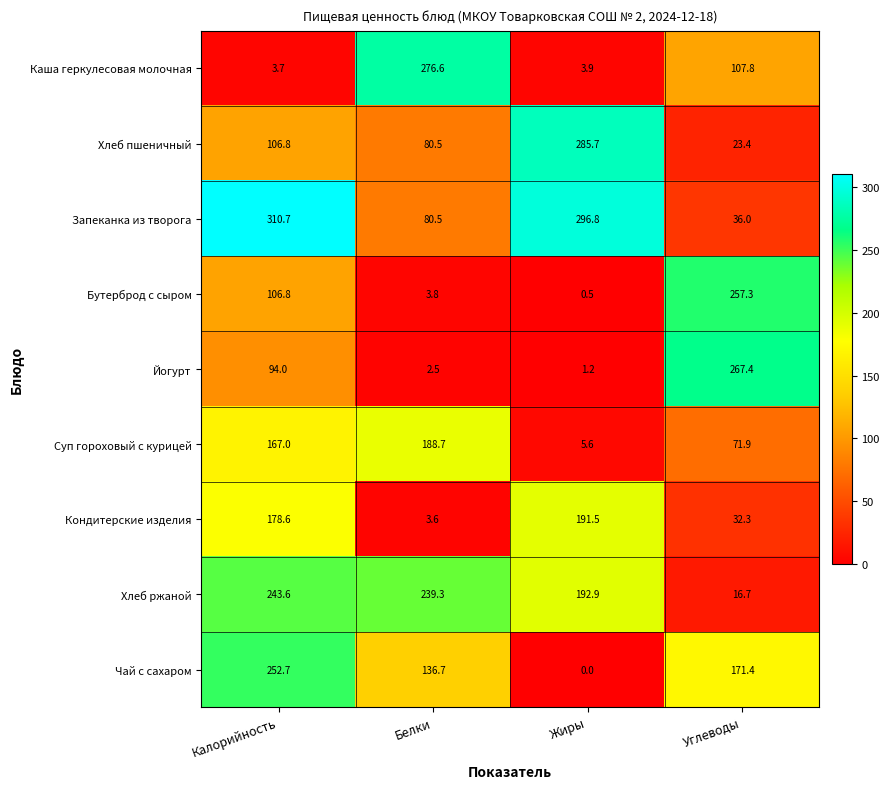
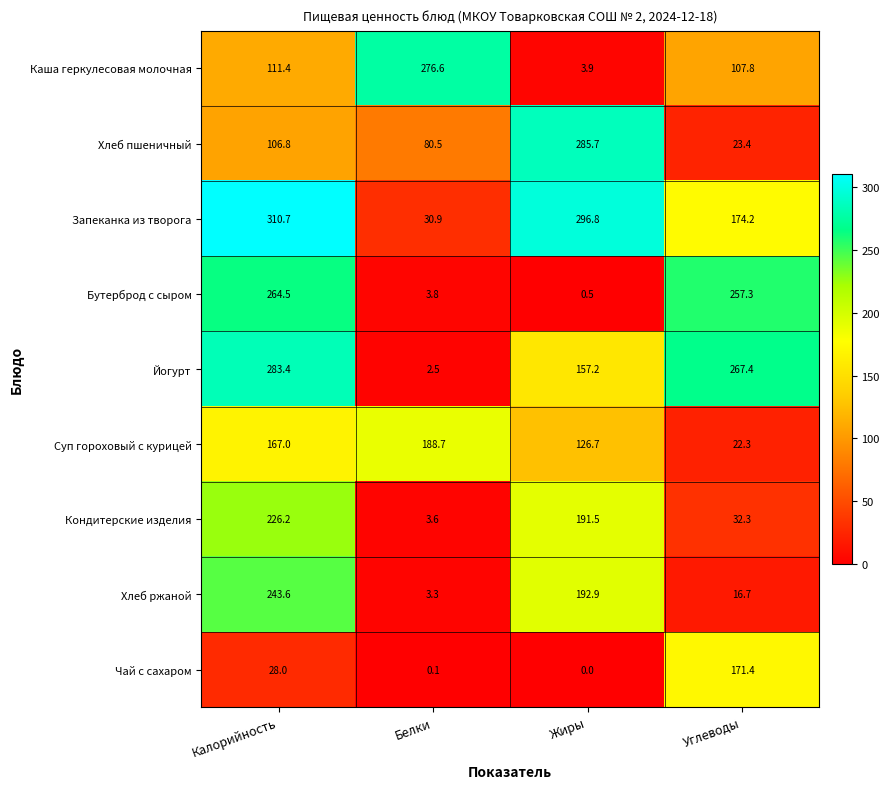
  {
    "Каша геркулесовая молочная": {
-     "Калорийность": 3.7,
+     "Калорийность": 111.4,
      "Белки": 276.6,
      "Жиры": 3.9,
      "Углеводы": 107.8
    },
    "Хлеб пшеничный": {
      "Калорийность": 106.8,
      "Белки": 80.5,
      "Жиры": 285.7,
      "Углеводы": 23.4
    },
    "Запеканка из творога": {
      "Калорийность": 310.7,
-     "Белки": 80.5,
+     "Белки": 30.9,
      "Жиры": 296.8,
-     "Углеводы": 36.0
+     "Углеводы": 174.2
    },
    "Бутерброд с сыром": {
-     "Калорийность": 106.8,
+     "Калорийность": 264.5,
      "Белки": 3.8,
      "Жиры": 0.5,
      "Углеводы": 257.3
    },
    "Йогурт": {
-     "Калорийность": 94.0,
+     "Калорийность": 283.4,
      "Белки": 2.5,
-     "Жиры": 1.2,
+     "Жиры": 157.2,
      "Углеводы": 267.4
    },
    "Суп гороховый с курицей": {
      "Калорийность": 167.0,
      "Белки": 188.7,
-     "Жиры": 5.6,
-     "Углеводы": 71.9
+     "Жиры": 126.7,
+     "Углеводы": 22.3
    },
    "Кондитерские изделия": {
-     "Калорийность": 178.6,
+     "Калорийность": 226.2,
      "Белки": 3.6,
      "Жиры": 191.5,
      "Углеводы": 32.3
    },
    "Хлеб ржаной": {
      "Калорийность": 243.6,
-     "Белки": 239.3,
+     "Белки": 3.3,
      "Жиры": 192.9,
      "Углеводы": 16.7
    },
    "Чай с сахаром": {
-     "Калорийность": 252.7,
-     "Белки": 136.7,
+     "Калорийность": 28.0,
+     "Белки": 0.1,
      "Жиры": 0.0,
      "Углеводы": 171.4
    }
  }
